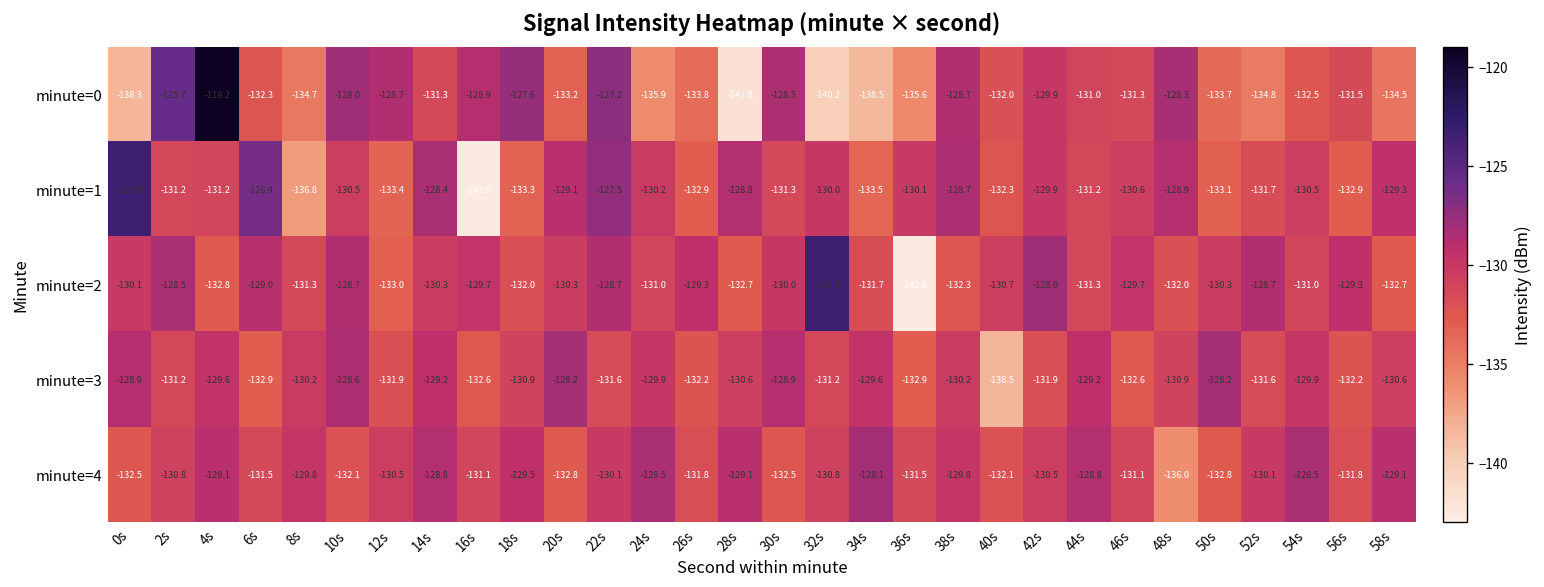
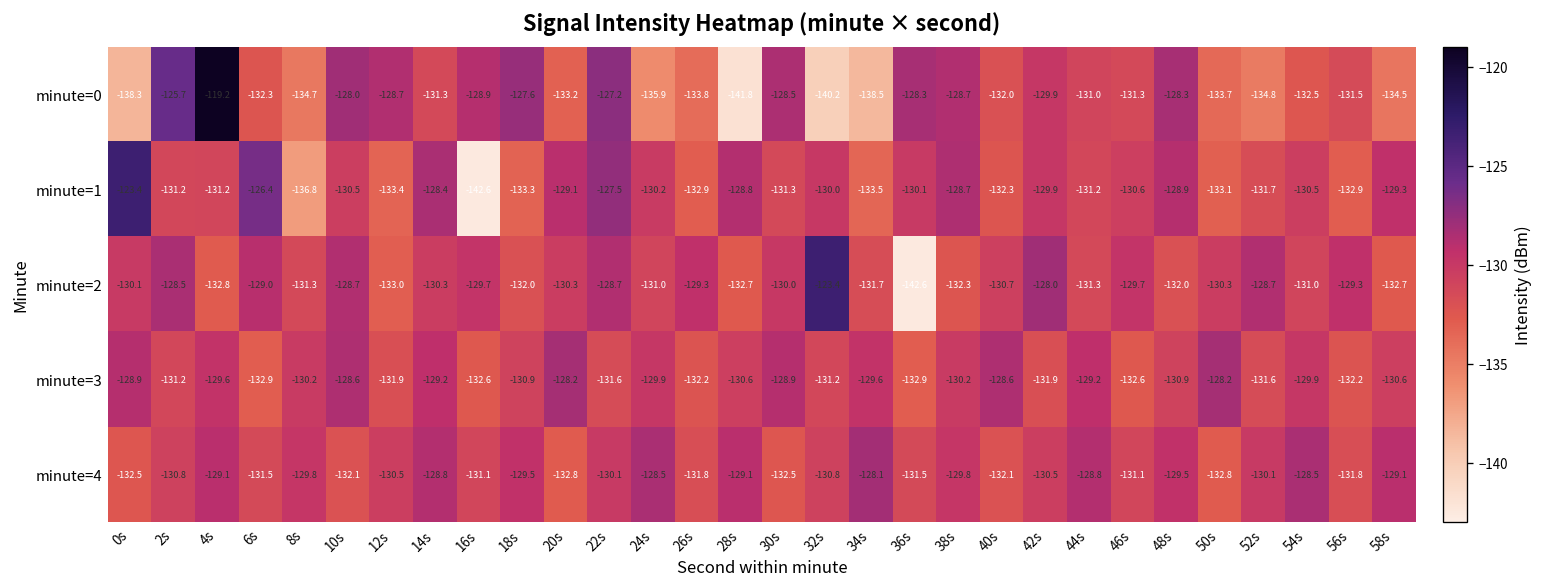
  {
    "minute=0": {
      "0s": -138.3,
      "2s": -125.7,
      "4s": -119.2,
      "6s": -132.3,
      "8s": -134.7,
      "10s": -128.0,
      "12s": -128.7,
      "14s": -131.3,
      "16s": -128.9,
      "18s": -127.6,
      "20s": -133.2,
      "22s": -127.2,
      "24s": -135.9,
      "26s": -133.8,
      "30s": -128.5,
      "32s": -140.2,
      "34s": -138.5,
-     "36s": -135.6,
+     "36s": -128.3,
      "38s": -128.7,
      "40s": -132.0,
      "42s": -129.9,
      "44s": -131.0,
      "46s": -131.3,
      "48s": -128.3,
      "50s": -133.7,
      "52s": -134.8,
      "54s": -132.5,
      "56s": -131.5,
      "58s": -134.5
    },
    "minute=1": {
      "0s": -123.4,
      "2s": -131.2,
      "4s": -131.2,
      "6s": -126.4,
      "8s": -136.8,
      "10s": -130.5,
      "12s": -133.4,
      "14s": -128.4,
      "18s": -133.3,
      "20s": -129.1,
      "22s": -127.5,
      "24s": -130.2,
      "26s": -132.9,
      "28s": -128.8,
      "30s": -131.3,
      "32s": -130.0,
      "34s": -133.5,
      "36s": -130.1,
      "38s": -128.7,
      "40s": -132.3,
      "42s": -129.9,
      "44s": -131.2,
      "46s": -130.6,
      "48s": -128.9,
      "50s": -133.1,
      "52s": -131.7,
      "54s": -130.5,
      "56s": -132.9,
      "58s": -129.3
    },
    "minute=2": {
      "0s": -130.1,
      "2s": -128.5,
      "4s": -132.8,
      "6s": -129.0,
      "8s": -131.3,
      "10s": -128.7,
      "12s": -133.0,
      "14s": -130.3,
      "16s": -129.7,
      "18s": -132.0,
      "20s": -130.3,
      "22s": -128.7,
      "24s": -131.0,
      "26s": -129.3,
      "28s": -132.7,
      "30s": -130.0,
      "32s": -123.4,
      "34s": -131.7,
      "38s": -132.3,
      "40s": -130.7,
      "42s": -128.0,
      "44s": -131.3,
      "46s": -129.7,
      "48s": -132.0,
      "50s": -130.3,
      "52s": -128.7,
      "54s": -131.0,
      "56s": -129.3,
      "58s": -132.7
    },
    "minute=3": {
      "0s": -128.9,
      "2s": -131.2,
      "4s": -129.6,
      "6s": -132.9,
      "8s": -130.2,
      "10s": -128.6,
      "12s": -131.9,
      "14s": -129.2,
      "16s": -132.6,
      "18s": -130.9,
      "20s": -128.2,
      "22s": -131.6,
      "24s": -129.9,
      "26s": -132.2,
      "28s": -130.6,
      "30s": -128.9,
      "32s": -131.2,
      "34s": -129.6,
      "36s": -132.9,
      "38s": -130.2,
-     "40s": -138.5,
+     "40s": -128.6,
      "42s": -131.9,
      "44s": -129.2,
      "46s": -132.6,
      "48s": -130.9,
      "50s": -128.2,
      "52s": -131.6,
      "54s": -129.9,
      "56s": -132.2,
      "58s": -130.6
    },
    "minute=4": {
      "0s": -132.5,
      "2s": -130.8,
      "4s": -129.1,
      "6s": -131.5,
      "8s": -129.8,
      "10s": -132.1,
      "12s": -130.5,
      "14s": -128.8,
      "16s": -131.1,
      "18s": -129.5,
      "20s": -132.8,
      "22s": -130.1,
      "24s": -128.5,
      "26s": -131.8,
      "28s": -129.1,
      "30s": -132.5,
      "32s": -130.8,
      "34s": -128.1,
      "36s": -131.5,
      "38s": -129.8,
      "40s": -132.1,
      "42s": -130.5,
      "44s": -128.8,
      "46s": -131.1,
-     "48s": -136.0,
+     "48s": -129.5,
      "50s": -132.8,
      "52s": -130.1,
      "54s": -128.5,
      "56s": -131.8,
      "58s": -129.1
    }
  }
